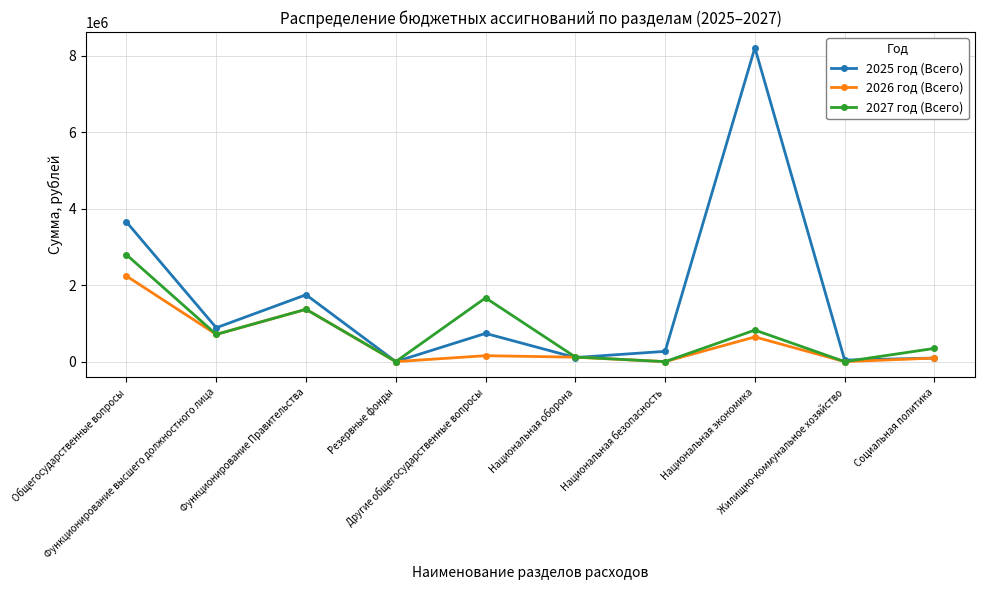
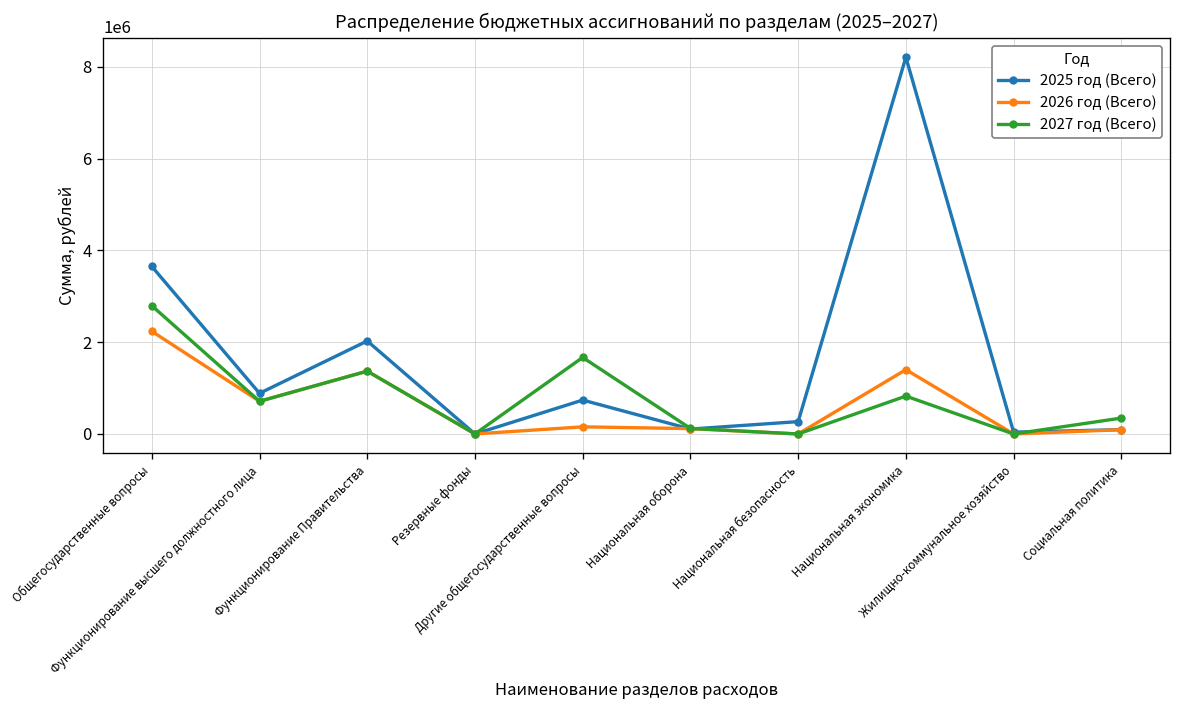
  {
    "2025 год (Всего)": {
      "Общегосударственные вопросы": 3700000,
      "Функционирование высшего должностного лица": 900000,
-     "Функционирование Правительства": 1700000,
+     "Функционирование Правительства": 2000000,
      "Другие общегосударственные вопросы": 700000,
      "Национальная безопасность": 300000,
      "Национальная экономика": 8200000
    },
    "2026 год (Всего)": {
      "Общегосударственные вопросы": 2200000,
      "Другие общегосударственные вопросы": 200000,
-     "Национальная экономика": 600000
+     "Национальная экономика": 1400000
    },
    "2027 год (Всего)": {
      "Общегосударственные вопросы": 2800000,
      "Другие общегосударственные вопросы": 1700000,
      "Национальная экономика": 800000,
      "Социальная политика": 300000
    }
  }
